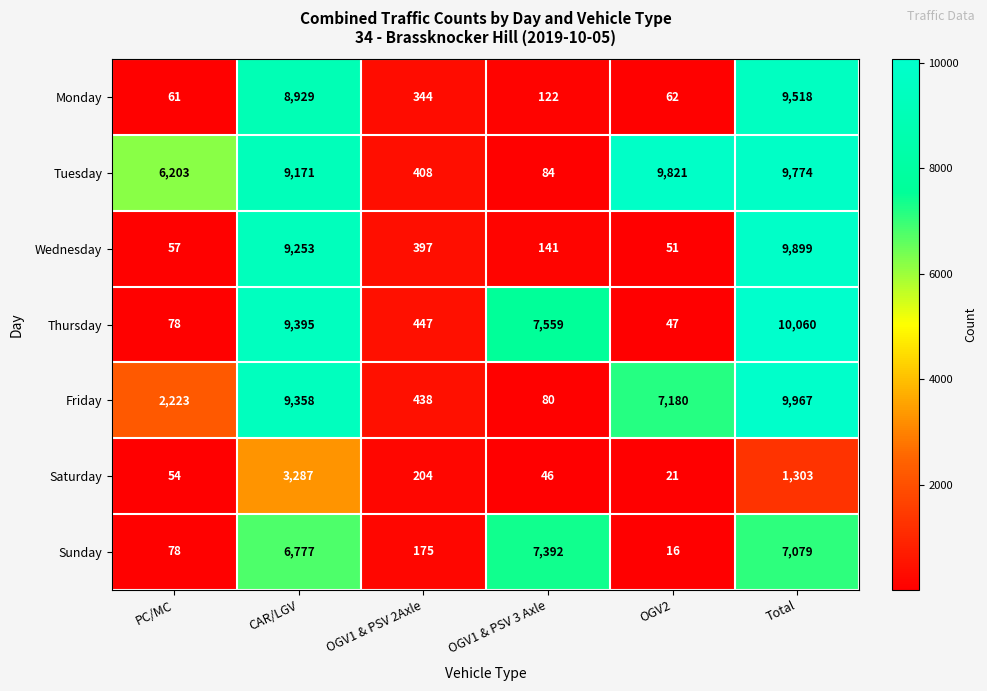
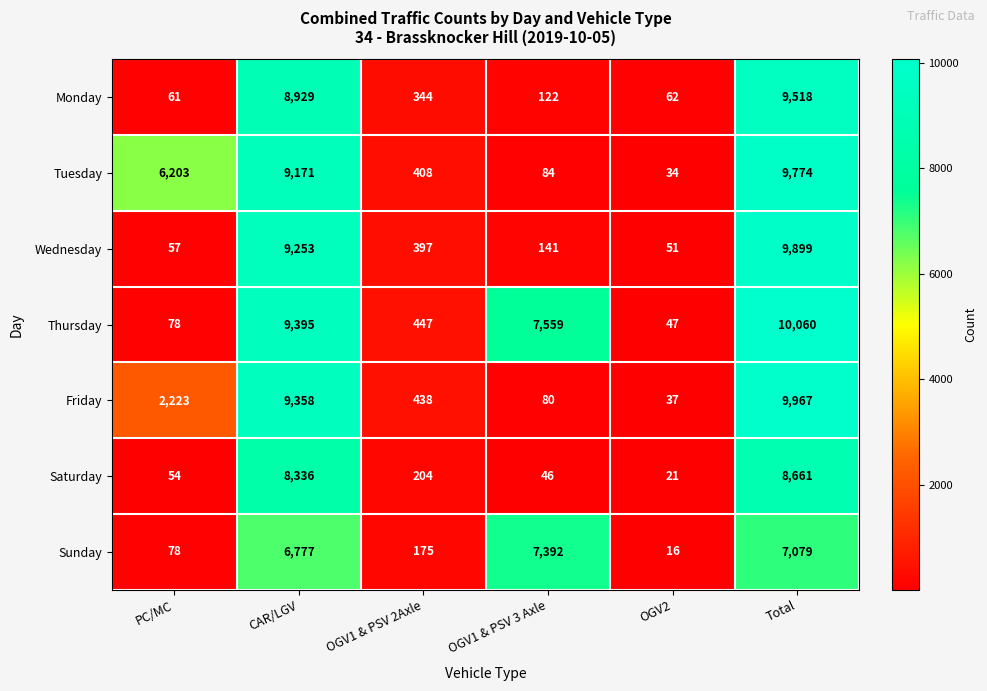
  {
    "Monday": {
      "PC/MC": "61",
      "CAR/LGV": "8,929",
      "OGV1 & PSV 2Axle": "344",
      "OGV1 & PSV 3 Axle": "122",
      "OGV2": "62",
      "Total": "9,518"
    },
    "Tuesday": {
      "PC/MC": "6,203",
      "CAR/LGV": "9,171",
      "OGV1 & PSV 2Axle": "408",
      "OGV1 & PSV 3 Axle": "84",
-     "OGV2": "9,821",
+     "OGV2": "34",
      "Total": "9,774"
    },
    "Wednesday": {
      "PC/MC": "57",
      "CAR/LGV": "9,253",
      "OGV1 & PSV 2Axle": "397",
      "OGV1 & PSV 3 Axle": "141",
      "OGV2": "51",
      "Total": "9,899"
    },
    "Thursday": {
      "PC/MC": "78",
      "CAR/LGV": "9,395",
      "OGV1 & PSV 2Axle": "447",
      "OGV1 & PSV 3 Axle": "7,559",
      "OGV2": "47",
      "Total": "10,060"
    },
    "Friday": {
      "PC/MC": "2,223",
      "CAR/LGV": "9,358",
      "OGV1 & PSV 2Axle": "438",
      "OGV1 & PSV 3 Axle": "80",
-     "OGV2": "7,180",
+     "OGV2": "37",
      "Total": "9,967"
    },
    "Saturday": {
      "PC/MC": "54",
-     "CAR/LGV": "3,287",
+     "CAR/LGV": "8,336",
      "OGV1 & PSV 2Axle": "204",
      "OGV1 & PSV 3 Axle": "46",
      "OGV2": "21",
-     "Total": "1,303"
+     "Total": "8,661"
    },
    "Sunday": {
      "PC/MC": "78",
      "CAR/LGV": "6,777",
      "OGV1 & PSV 2Axle": "175",
      "OGV1 & PSV 3 Axle": "7,392",
      "OGV2": "16",
      "Total": "7,079"
    }
  }
